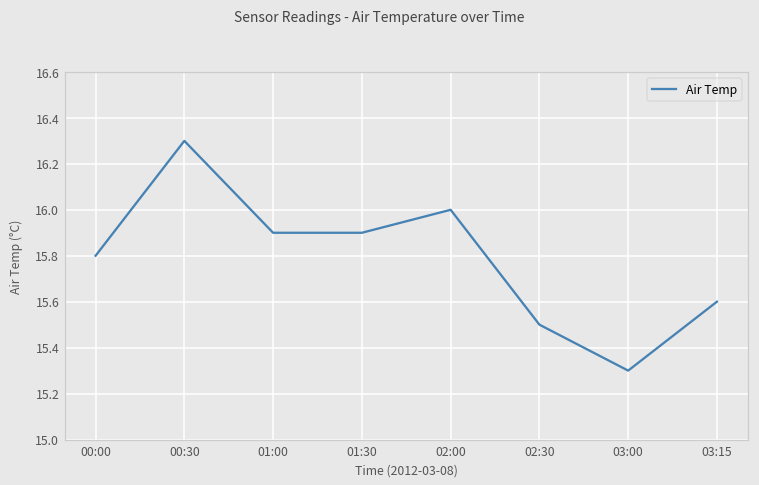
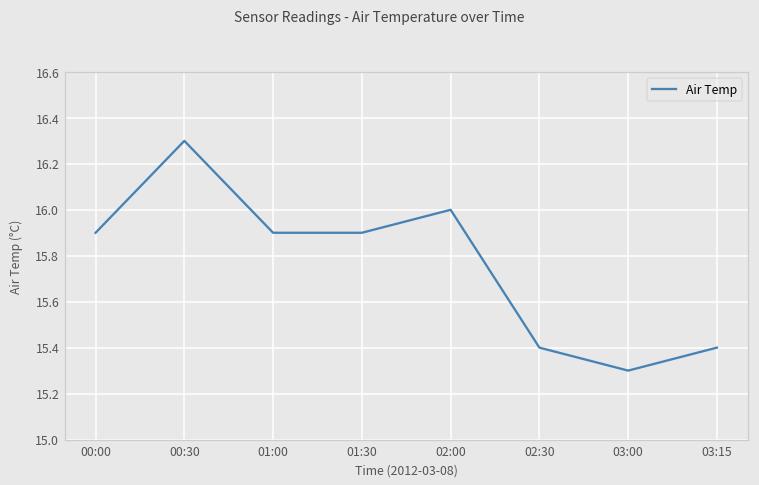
  {
-   "00:00": 15.8,
+   "00:00": 15.9,
    "00:30": 16.3,
    "01:00": 15.9,
    "01:30": 15.9,
    "02:00": 16.0,
-   "02:30": 15.5,
+   "02:30": 15.4,
    "03:00": 15.3,
-   "03:15": 15.6
+   "03:15": 15.4
  }
